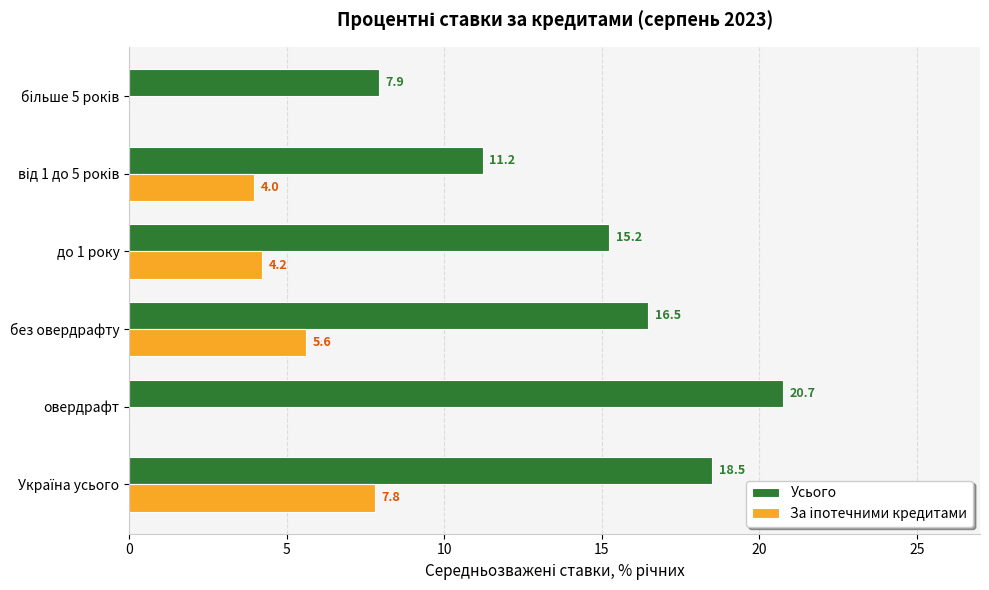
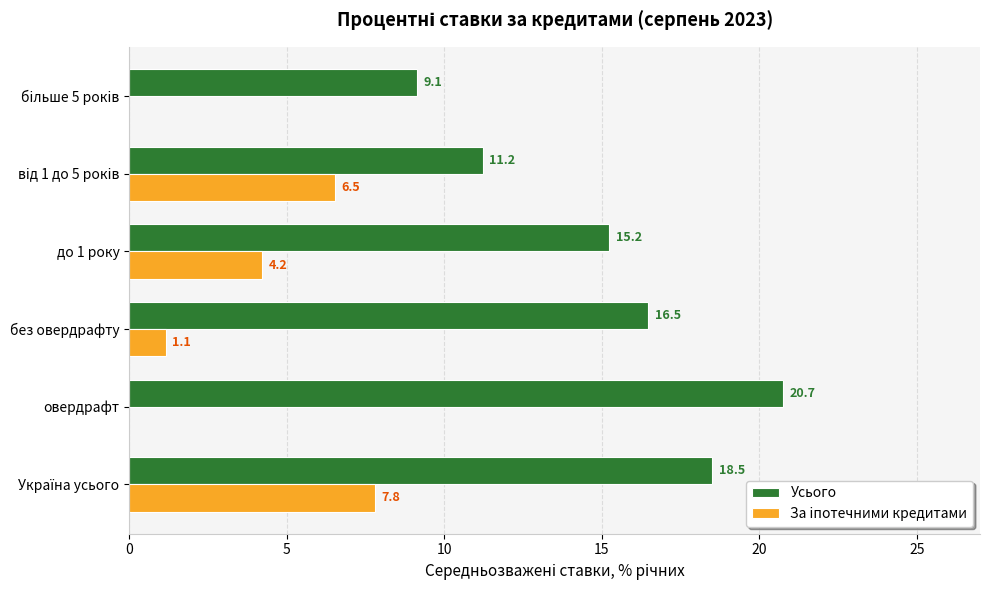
  {
    "Усього": {
-     "більше 5 років": 7.9,
+     "більше 5 років": 9.1,
      "від 1 до 5 років": 11.2,
      "до 1 року": 15.2,
      "без овердрафту": 16.5,
      "овердрафт": 20.7,
      "Україна усього": 18.5
    },
    "За іпотечними кредитами": {
-     "від 1 до 5 років": 4.0,
+     "від 1 до 5 років": 6.5,
      "до 1 року": 4.2,
-     "без овердрафту": 5.6,
+     "без овердрафту": 1.1,
      "Україна усього": 7.8
    }
  }
